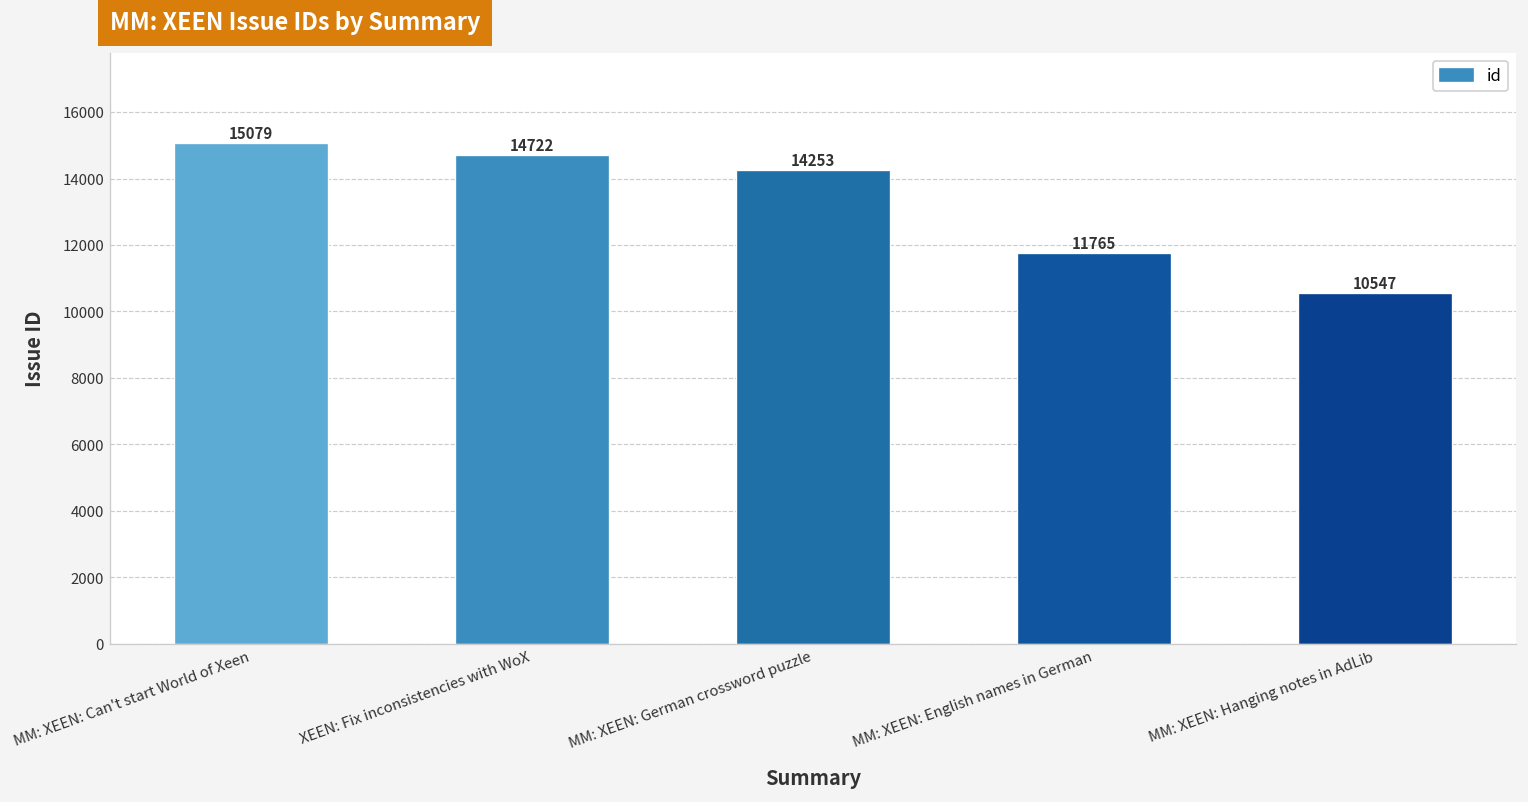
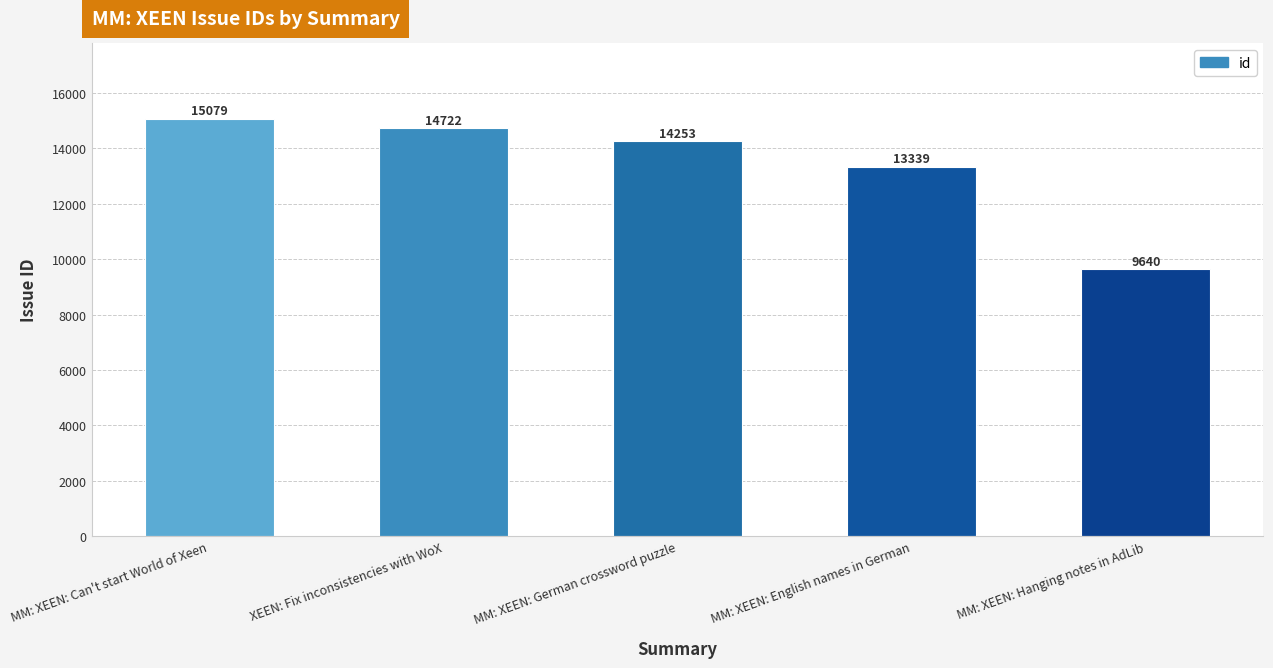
  {
    "MM: XEEN: Can't start World of Xeen": 15079,
    "XEEN: Fix inconsistencies with WoX": 14722,
    "MM: XEEN: German crossword puzzle": 14253,
-   "MM: XEEN: English names in German": 11765,
-   "MM: XEEN: Hanging notes in AdLib": 10547
+   "MM: XEEN: English names in German": 13339,
+   "MM: XEEN: Hanging notes in AdLib": 9640
  }
